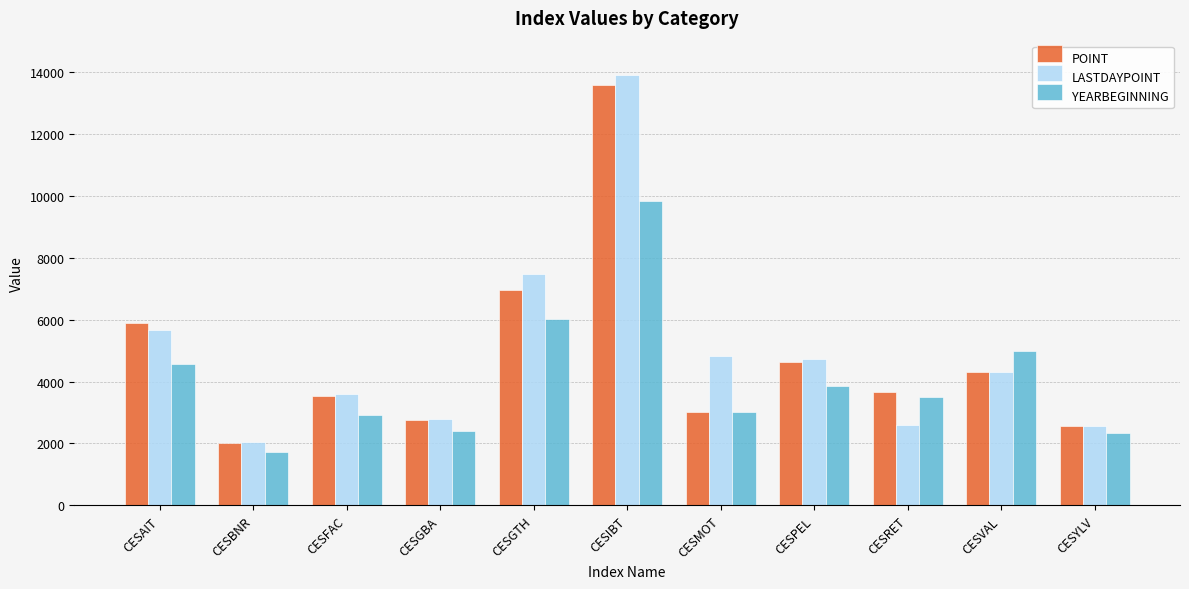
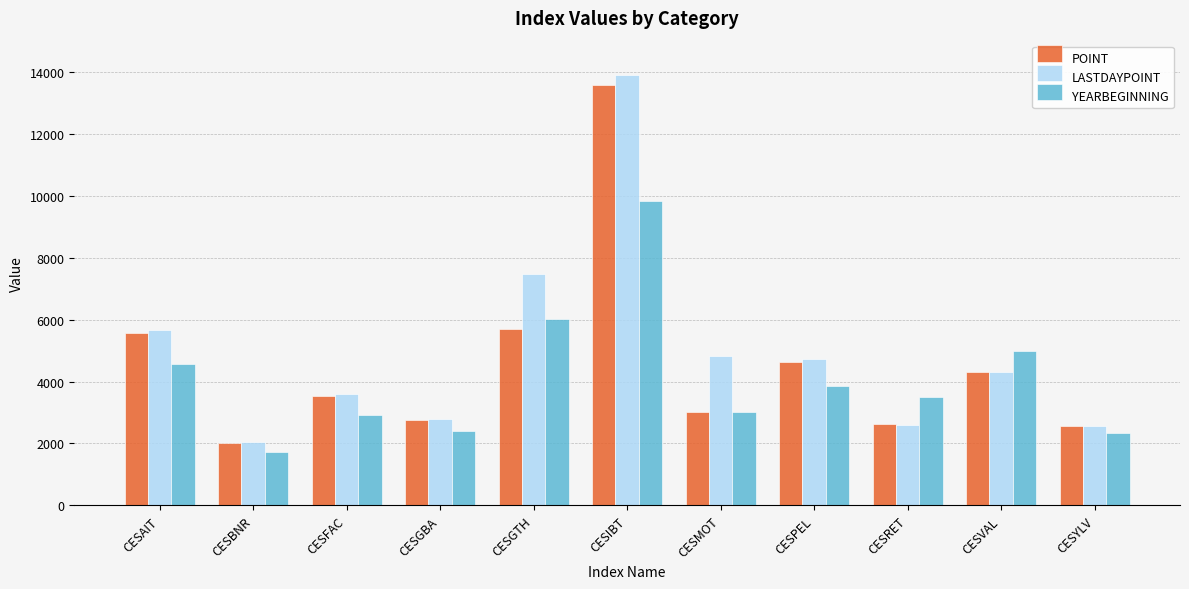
  {
    "POINT": {
-     "CESAIT": 5900,
+     "CESAIT": 5600,
      "CESBNR": 2000,
      "CESFAC": 3500,
      "CESGBA": 2800,
-     "CESGTH": 7000,
+     "CESGTH": 5700,
      "CESIBT": 13600,
      "CESMOT": 3000,
      "CESPEL": 4600,
-     "CESRET": 3700,
+     "CESRET": 2600,
      "CESVAL": 4300,
      "CESYLV": 2600
    },
    "LASTDAYPOINT": {
      "CESAIT": 5600,
      "CESBNR": 2000,
      "CESFAC": 3600,
      "CESGBA": 2800,
      "CESGTH": 7500,
      "CESIBT": 13900,
      "CESMOT": 4800,
      "CESPEL": 4700,
      "CESRET": 2600,
      "CESVAL": 4300,
      "CESYLV": 2600
    },
    "YEARBEGINNING": {
      "CESAIT": 4600,
      "CESBNR": 1700,
      "CESFAC": 2900,
      "CESGBA": 2400,
      "CESGTH": 6000,
      "CESIBT": 9800,
      "CESMOT": 3000,
      "CESPEL": 3900,
      "CESRET": 3500,
      "CESVAL": 5000,
      "CESYLV": 2300
    }
  }
